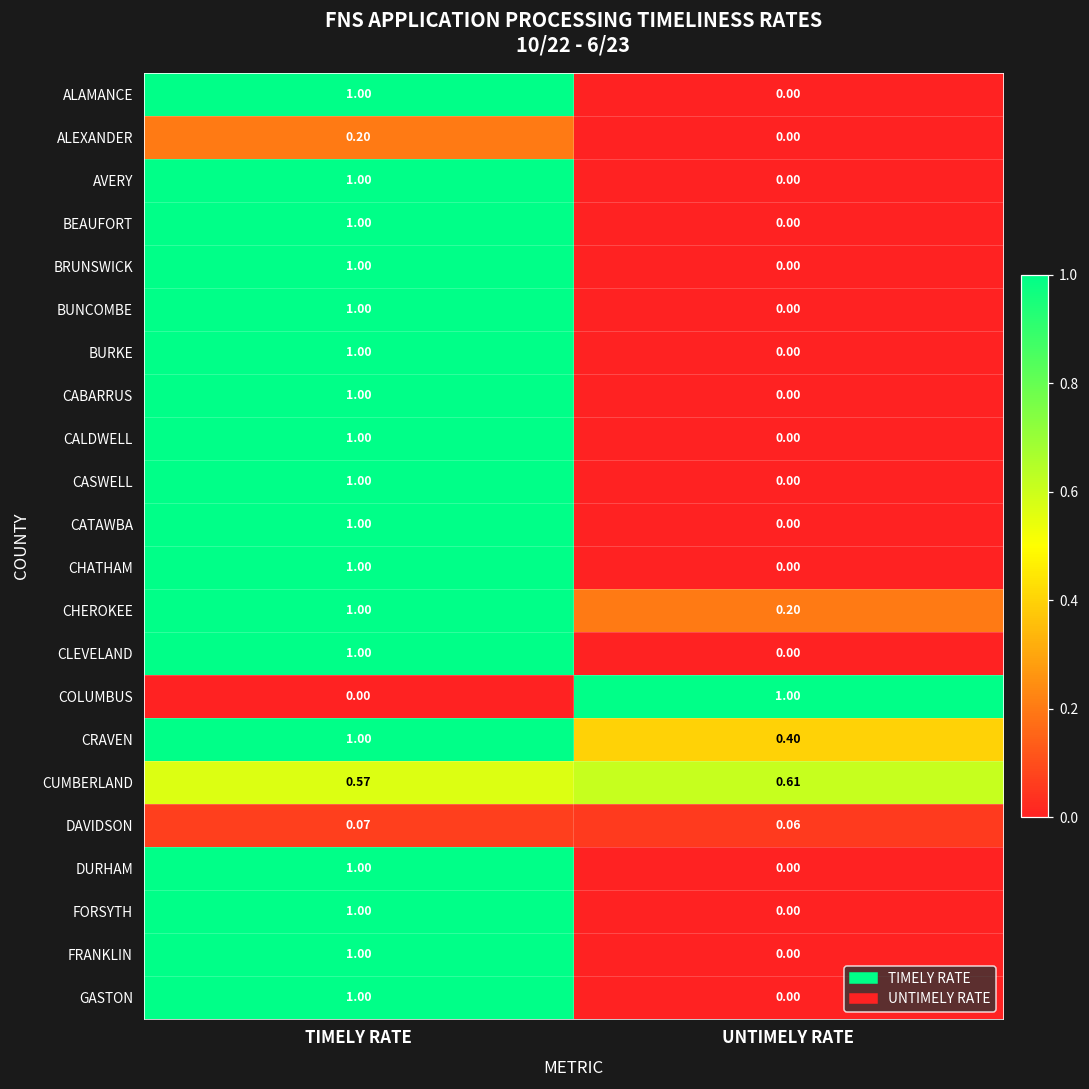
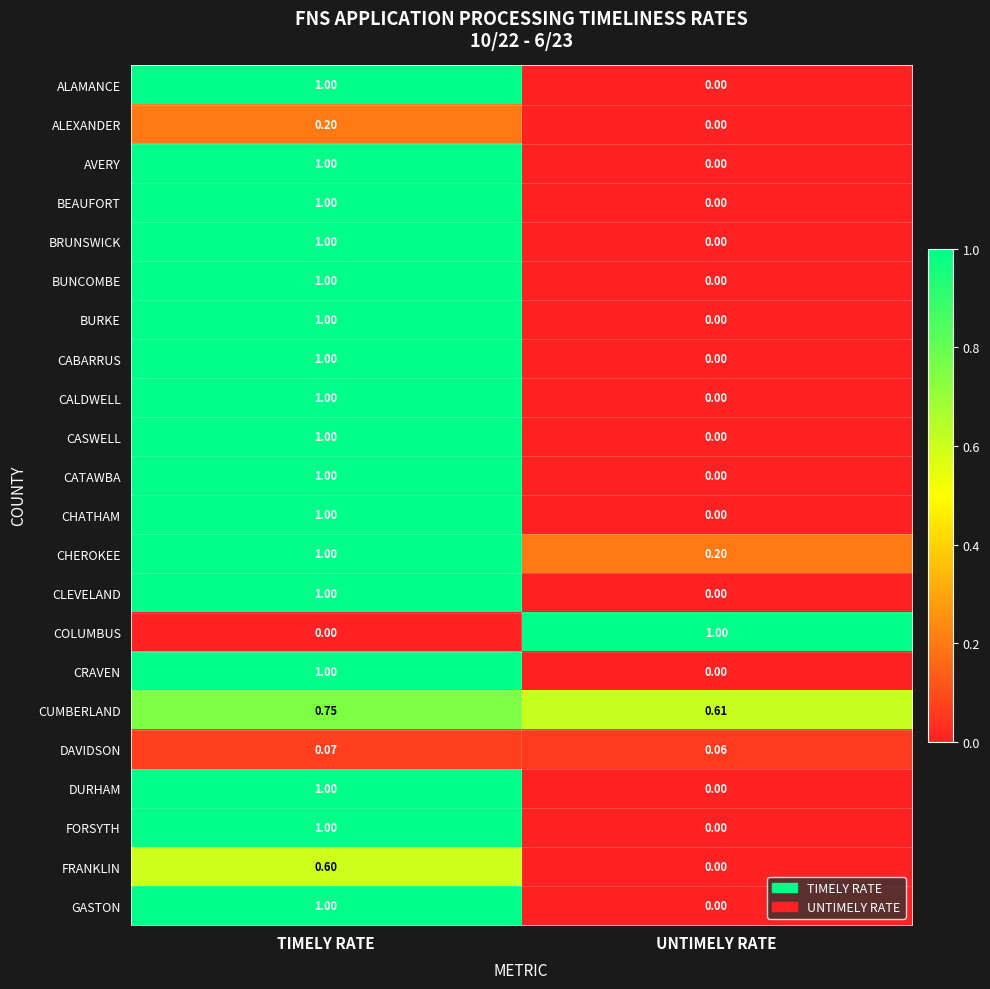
  {
    "ALAMANCE": {
      "TIMELY RATE": 1.00,
      "UNTIMELY RATE": 0.00
    },
    "ALEXANDER": {
      "TIMELY RATE": 0.20,
      "UNTIMELY RATE": 0.00
    },
    "AVERY": {
      "TIMELY RATE": 1.00,
      "UNTIMELY RATE": 0.00
    },
    "BEAUFORT": {
      "TIMELY RATE": 1.00,
      "UNTIMELY RATE": 0.00
    },
    "BRUNSWICK": {
      "TIMELY RATE": 1.00,
      "UNTIMELY RATE": 0.00
    },
    "BUNCOMBE": {
      "TIMELY RATE": 1.00,
      "UNTIMELY RATE": 0.00
    },
    "BURKE": {
      "TIMELY RATE": 1.00,
      "UNTIMELY RATE": 0.00
    },
    "CABARRUS": {
      "TIMELY RATE": 1.00,
      "UNTIMELY RATE": 0.00
    },
    "CALDWELL": {
      "TIMELY RATE": 1.00,
      "UNTIMELY RATE": 0.00
    },
    "CASWELL": {
      "TIMELY RATE": 1.00,
      "UNTIMELY RATE": 0.00
    },
    "CATAWBA": {
      "TIMELY RATE": 1.00,
      "UNTIMELY RATE": 0.00
    },
    "CHATHAM": {
      "TIMELY RATE": 1.00,
      "UNTIMELY RATE": 0.00
    },
    "CHEROKEE": {
      "TIMELY RATE": 1.00,
      "UNTIMELY RATE": 0.20
    },
    "CLEVELAND": {
      "TIMELY RATE": 1.00,
      "UNTIMELY RATE": 0.00
    },
    "COLUMBUS": {
      "TIMELY RATE": 0.00,
      "UNTIMELY RATE": 1.00
    },
    "CRAVEN": {
      "TIMELY RATE": 1.00,
-     "UNTIMELY RATE": 0.40
+     "UNTIMELY RATE": 0.00
    },
    "CUMBERLAND": {
-     "TIMELY RATE": 0.57,
+     "TIMELY RATE": 0.75,
      "UNTIMELY RATE": 0.61
    },
    "DAVIDSON": {
      "TIMELY RATE": 0.07,
      "UNTIMELY RATE": 0.06
    },
    "DURHAM": {
      "TIMELY RATE": 1.00,
      "UNTIMELY RATE": 0.00
    },
    "FORSYTH": {
      "TIMELY RATE": 1.00,
      "UNTIMELY RATE": 0.00
    },
    "FRANKLIN": {
-     "TIMELY RATE": 1.00,
+     "TIMELY RATE": 0.60,
      "UNTIMELY RATE": 0.00
    },
    "GASTON": {
      "TIMELY RATE": 1.00,
      "UNTIMELY RATE": 0.00
    }
  }
